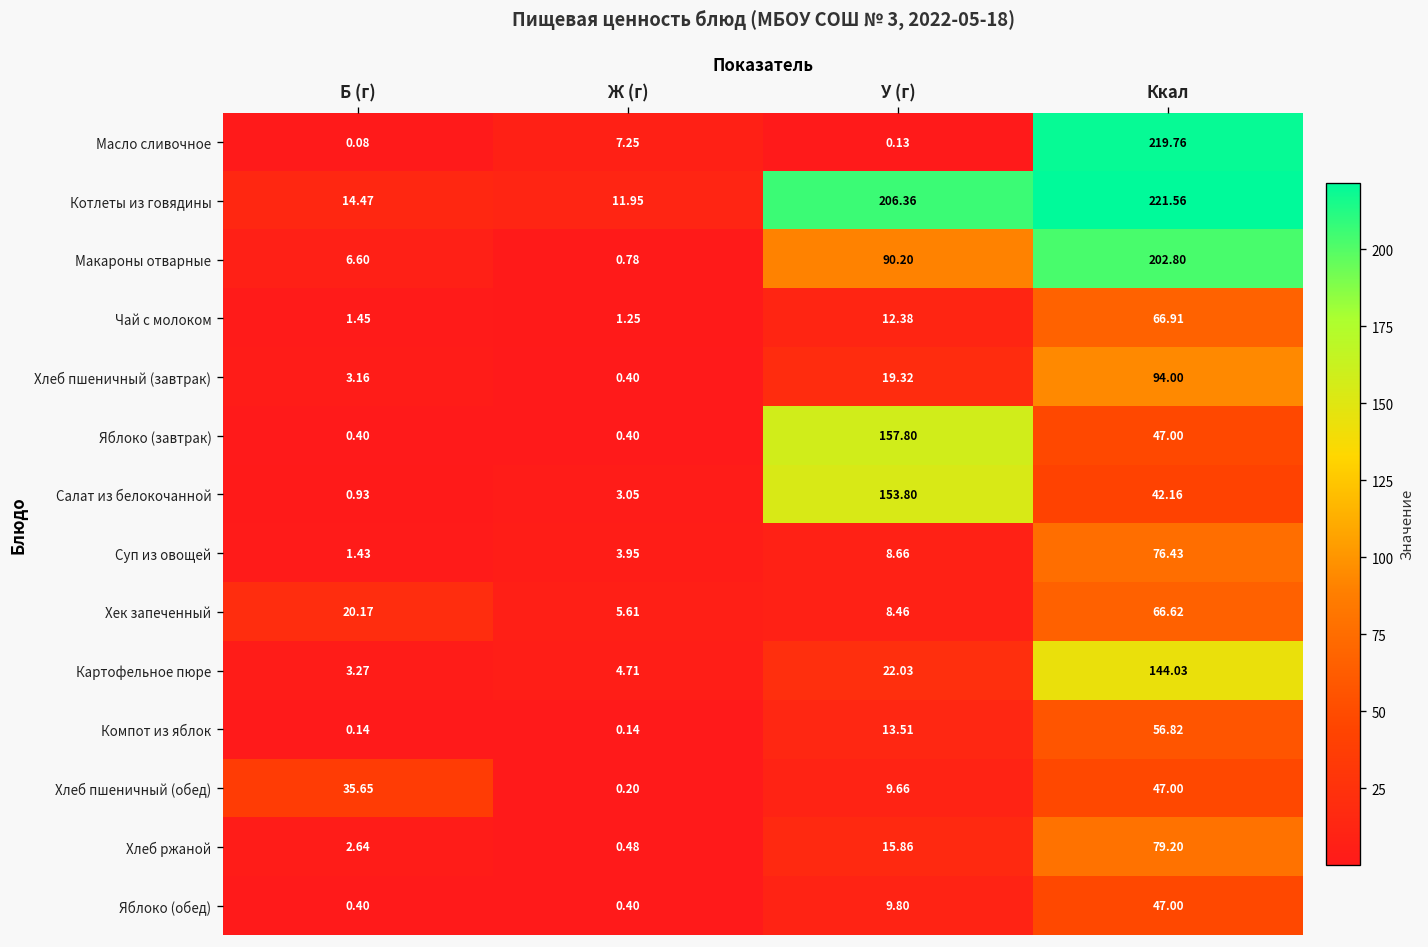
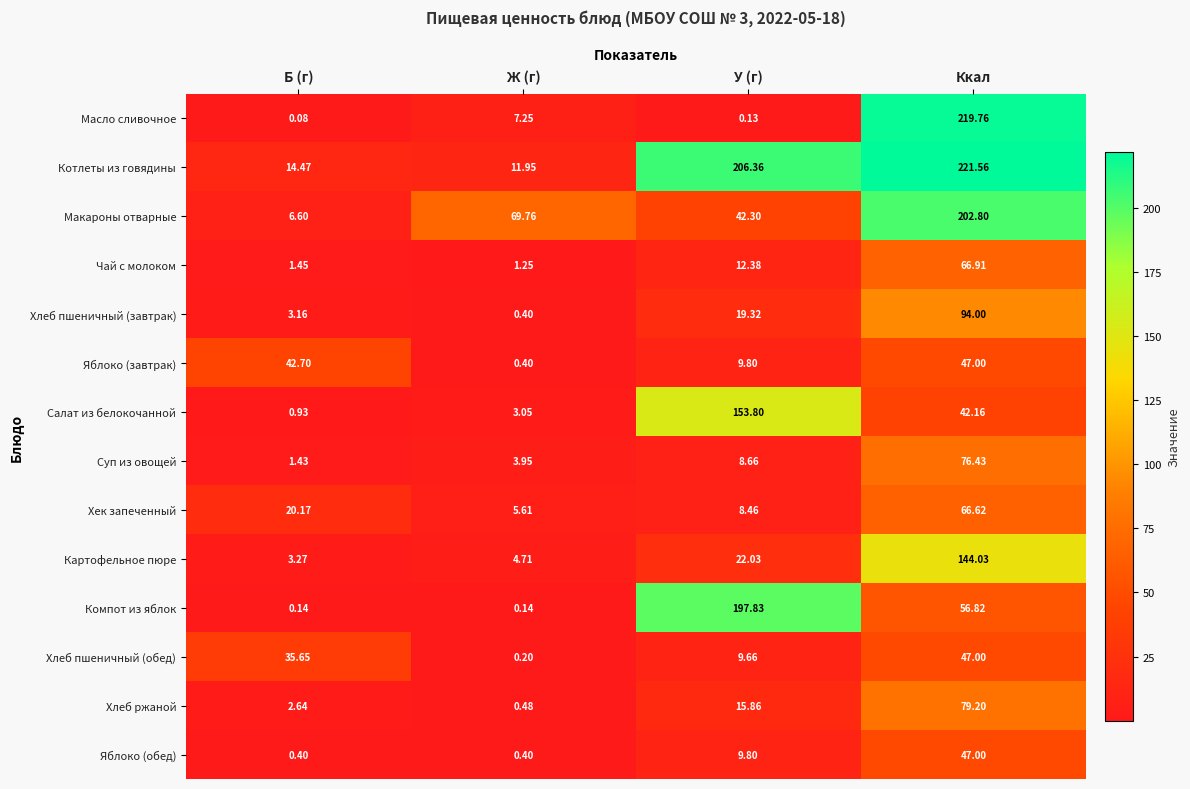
  {
    "Масло сливочное": {
      "Б (г)": 0.08,
      "Ж (г)": 7.25,
      "У (г)": 0.13,
      "Ккал": 219.76
    },
    "Котлеты из говядины": {
      "Б (г)": 14.47,
      "Ж (г)": 11.95,
      "У (г)": 206.36,
      "Ккал": 221.56
    },
    "Макароны отварные": {
      "Б (г)": 6.60,
-     "Ж (г)": 0.78,
-     "У (г)": 90.20,
+     "Ж (г)": 69.76,
+     "У (г)": 42.30,
      "Ккал": 202.80
    },
    "Чай с молоком": {
      "Б (г)": 1.45,
      "Ж (г)": 1.25,
      "У (г)": 12.38,
      "Ккал": 66.91
    },
    "Хлеб пшеничный (завтрак)": {
      "Б (г)": 3.16,
      "Ж (г)": 0.40,
      "У (г)": 19.32,
      "Ккал": 94.00
    },
    "Яблоко (завтрак)": {
-     "Б (г)": 0.40,
+     "Б (г)": 42.70,
      "Ж (г)": 0.40,
-     "У (г)": 157.80,
+     "У (г)": 9.80,
      "Ккал": 47.00
    },
    "Салат из белокочанной": {
      "Б (г)": 0.93,
      "Ж (г)": 3.05,
      "У (г)": 153.80,
      "Ккал": 42.16
    },
    "Суп из овощей": {
      "Б (г)": 1.43,
      "Ж (г)": 3.95,
      "У (г)": 8.66,
      "Ккал": 76.43
    },
    "Хек запеченный": {
      "Б (г)": 20.17,
      "Ж (г)": 5.61,
      "У (г)": 8.46,
      "Ккал": 66.62
    },
    "Картофельное пюре": {
      "Б (г)": 3.27,
      "Ж (г)": 4.71,
      "У (г)": 22.03,
      "Ккал": 144.03
    },
    "Компот из яблок": {
      "Б (г)": 0.14,
      "Ж (г)": 0.14,
-     "У (г)": 13.51,
+     "У (г)": 197.83,
      "Ккал": 56.82
    },
    "Хлеб пшеничный (обед)": {
      "Б (г)": 35.65,
      "Ж (г)": 0.20,
      "У (г)": 9.66,
      "Ккал": 47.00
    },
    "Хлеб ржаной": {
      "Б (г)": 2.64,
      "Ж (г)": 0.48,
      "У (г)": 15.86,
      "Ккал": 79.20
    },
    "Яблоко (обед)": {
      "Б (г)": 0.40,
      "Ж (г)": 0.40,
      "У (г)": 9.80,
      "Ккал": 47.00
    }
  }
